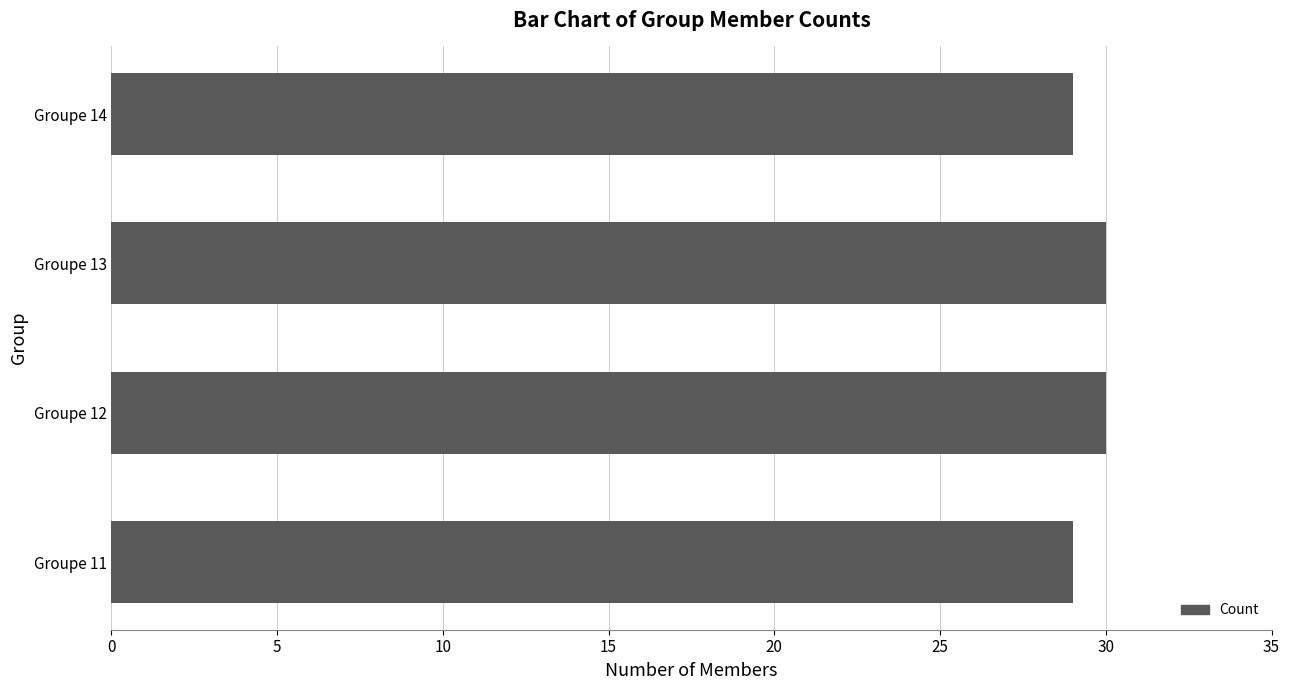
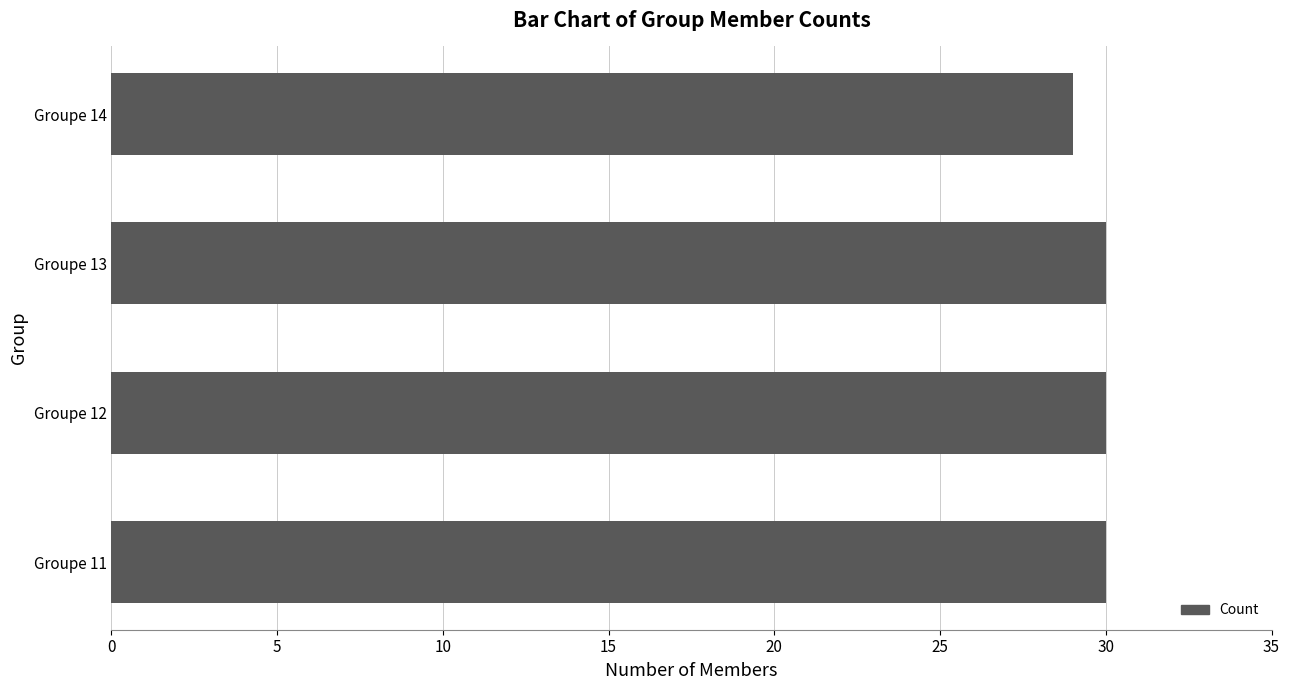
  {
    "Groupe 14": 29,
    "Groupe 13": 30,
    "Groupe 12": 30,
-   "Groupe 11": 29
+   "Groupe 11": 30
  }
